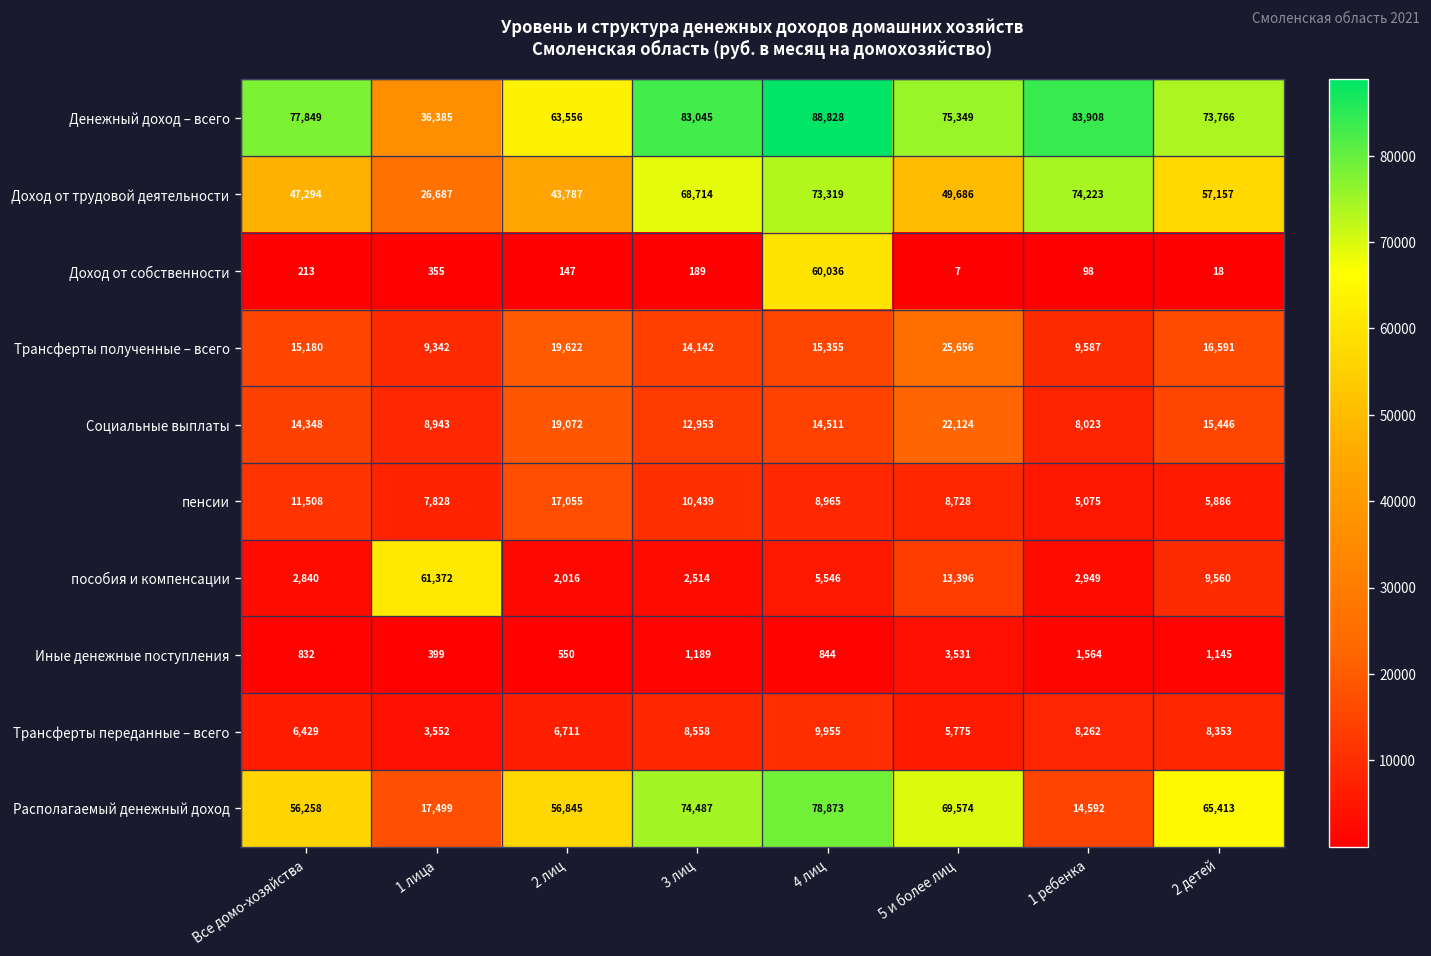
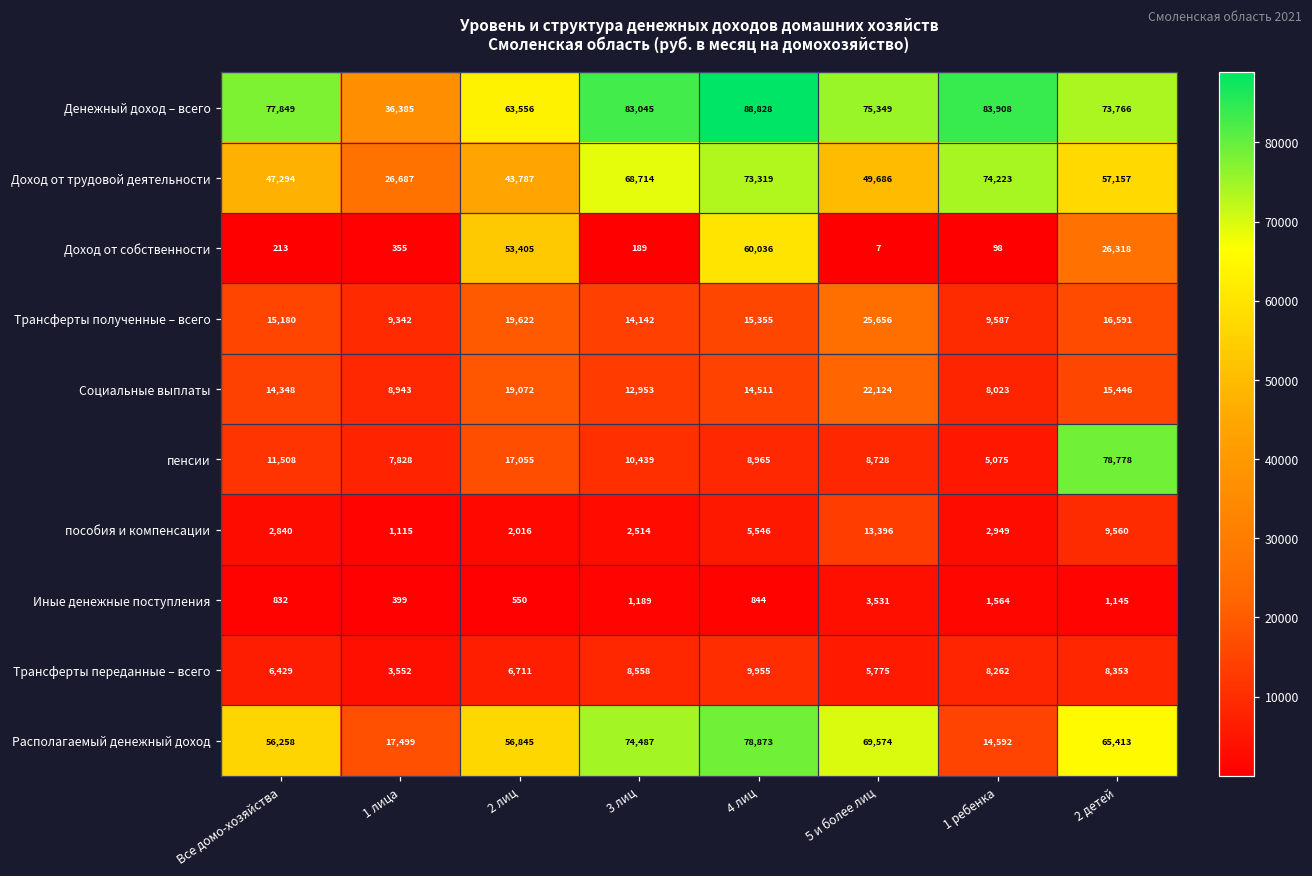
  {
    "Денежный доход – всего": {
      "Все домо-хозяйства": "77,849",
      "1 лица": "36,385",
      "2 лиц": "63,556",
      "3 лиц": "83,045",
      "4 лиц": "88,828",
      "5 и более лиц": "75,349",
      "1 ребенка": "83,908",
      "2 детей": "73,766"
    },
    "Доход от трудовой деятельности": {
      "Все домо-хозяйства": "47,294",
      "1 лица": "26,687",
      "2 лиц": "43,787",
      "3 лиц": "68,714",
      "4 лиц": "73,319",
      "5 и более лиц": "49,686",
      "1 ребенка": "74,223",
      "2 детей": "57,157"
    },
    "Доход от собственности": {
      "Все домо-хозяйства": "213",
      "1 лица": "355",
-     "2 лиц": "147",
+     "2 лиц": "53,405",
      "3 лиц": "189",
      "4 лиц": "60,036",
      "5 и более лиц": "7",
      "1 ребенка": "98",
-     "2 детей": "18"
+     "2 детей": "26,318"
    },
    "Трансферты полученные – всего": {
      "Все домо-хозяйства": "15,180",
      "1 лица": "9,342",
      "2 лиц": "19,622",
      "3 лиц": "14,142",
      "4 лиц": "15,355",
      "5 и более лиц": "25,656",
      "1 ребенка": "9,587",
      "2 детей": "16,591"
    },
    "Социальные выплаты": {
      "Все домо-хозяйства": "14,348",
      "1 лица": "8,943",
      "2 лиц": "19,072",
      "3 лиц": "12,953",
      "4 лиц": "14,511",
      "5 и более лиц": "22,124",
      "1 ребенка": "8,023",
      "2 детей": "15,446"
    },
    "пенсии": {
      "Все домо-хозяйства": "11,508",
      "1 лица": "7,828",
      "2 лиц": "17,055",
      "3 лиц": "10,439",
      "4 лиц": "8,965",
      "5 и более лиц": "8,728",
      "1 ребенка": "5,075",
-     "2 детей": "5,886"
+     "2 детей": "78,778"
    },
    "пособия и компенсации": {
      "Все домо-хозяйства": "2,840",
-     "1 лица": "61,372",
+     "1 лица": "1,115",
      "2 лиц": "2,016",
      "3 лиц": "2,514",
      "4 лиц": "5,546",
      "5 и более лиц": "13,396",
      "1 ребенка": "2,949",
      "2 детей": "9,560"
    },
    "Иные денежные поступления": {
      "Все домо-хозяйства": "832",
      "1 лица": "399",
      "2 лиц": "550",
      "3 лиц": "1,189",
      "4 лиц": "844",
      "5 и более лиц": "3,531",
      "1 ребенка": "1,564",
      "2 детей": "1,145"
    },
    "Трансферты переданные – всего": {
      "Все домо-хозяйства": "6,429",
      "1 лица": "3,552",
      "2 лиц": "6,711",
      "3 лиц": "8,558",
      "4 лиц": "9,955",
      "5 и более лиц": "5,775",
      "1 ребенка": "8,262",
      "2 детей": "8,353"
    },
    "Располагаемый денежный доход": {
      "Все домо-хозяйства": "56,258",
      "1 лица": "17,499",
      "2 лиц": "56,845",
      "3 лиц": "74,487",
      "4 лиц": "78,873",
      "5 и более лиц": "69,574",
      "1 ребенка": "14,592",
      "2 детей": "65,413"
    }
  }
